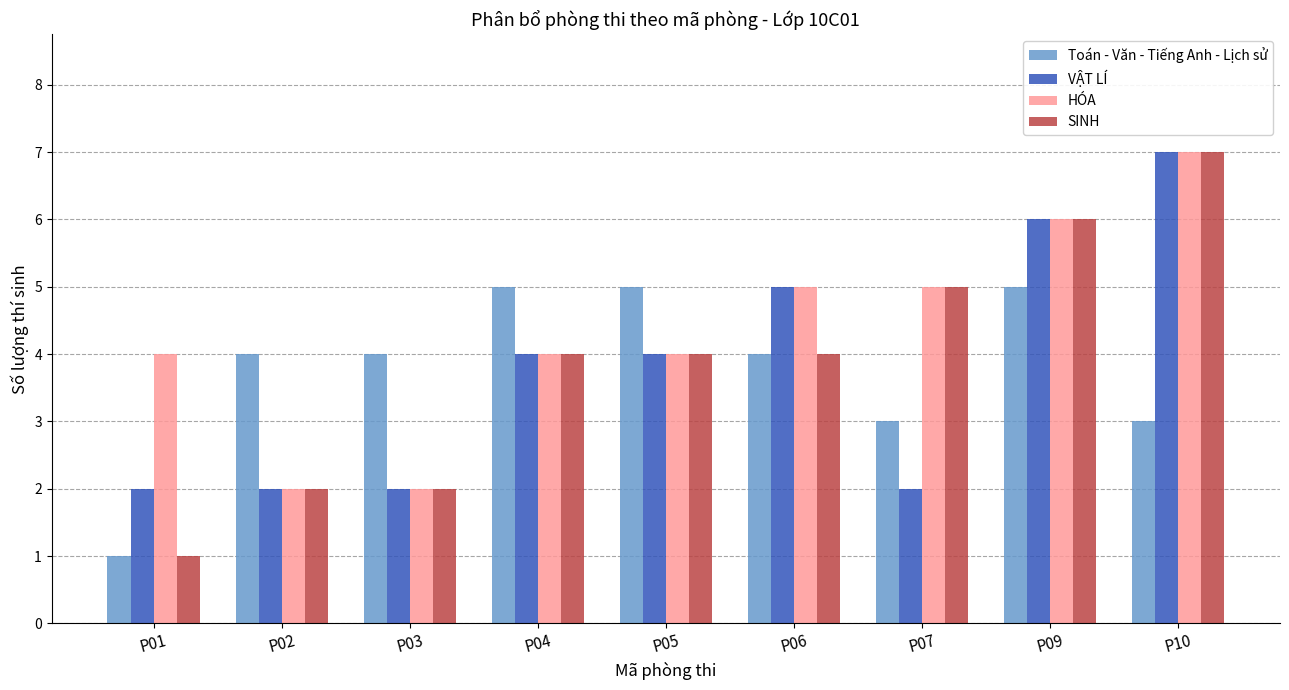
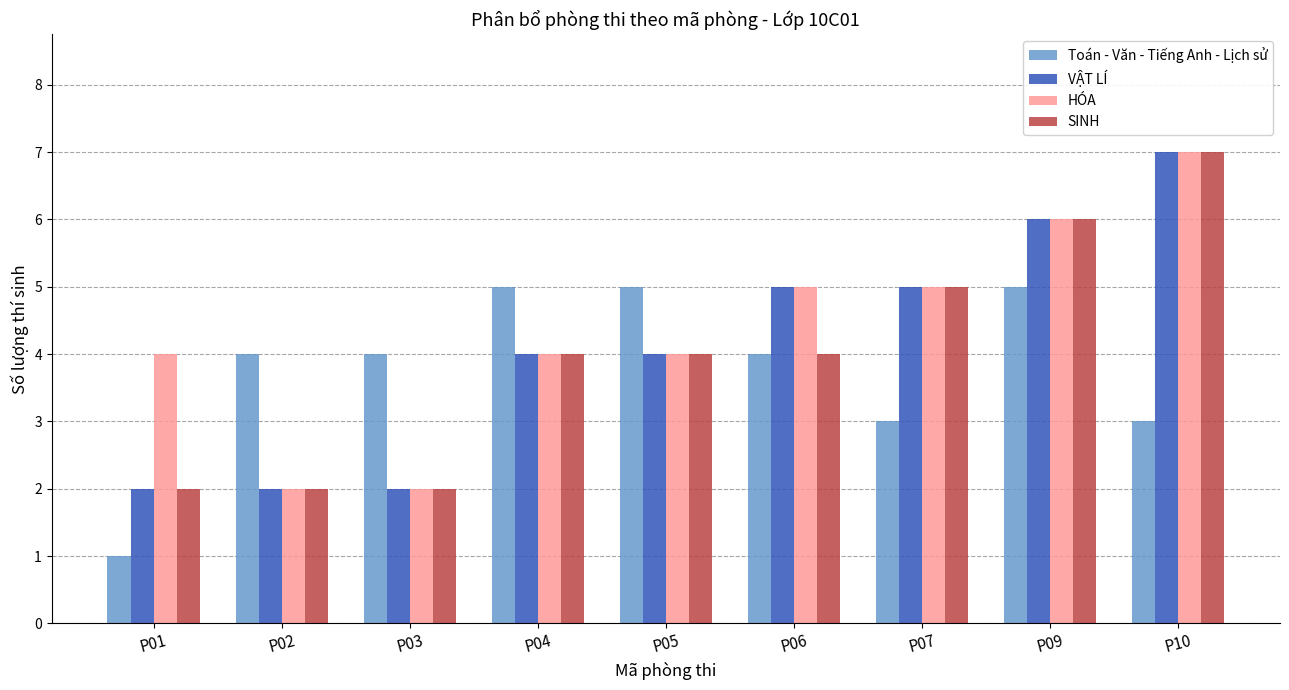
  {
    "Toán - Văn - Tiếng Anh - Lịch sử": {
      "P01": 1,
      "P02": 4,
      "P03": 4,
      "P04": 5,
      "P05": 5,
      "P06": 4,
      "P07": 3,
      "P09": 5,
      "P10": 3
    },
    "VẬT LÍ": {
      "P01": 2,
      "P02": 2,
      "P03": 2,
      "P04": 4,
      "P05": 4,
      "P06": 5,
-     "P07": 2,
+     "P07": 5,
      "P09": 6,
      "P10": 7
    },
    "HÓA": {
      "P01": 4,
      "P02": 2,
      "P03": 2,
      "P04": 4,
      "P05": 4,
      "P06": 5,
      "P07": 5,
      "P09": 6,
      "P10": 7
    },
    "SINH": {
-     "P01": 1,
+     "P01": 2,
      "P02": 2,
      "P03": 2,
      "P04": 4,
      "P05": 4,
      "P06": 4,
      "P07": 5,
      "P09": 6,
      "P10": 7
    }
  }
